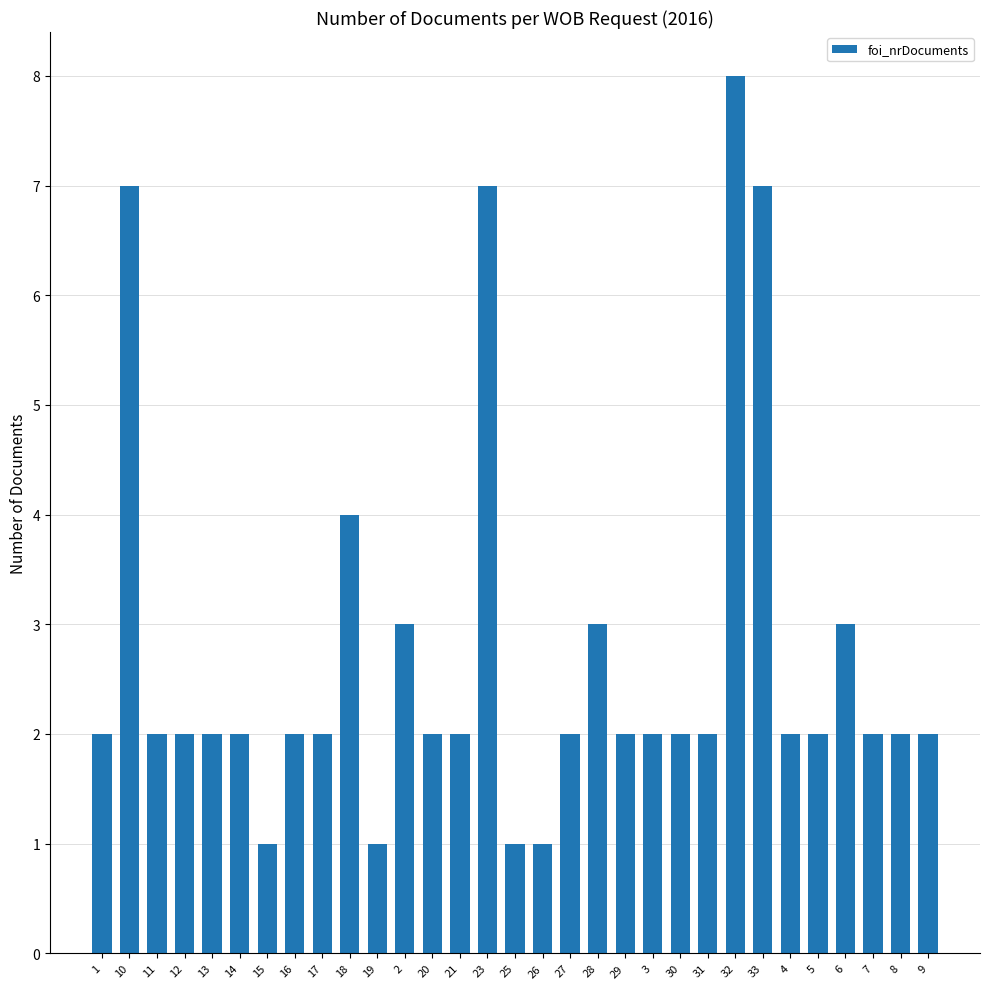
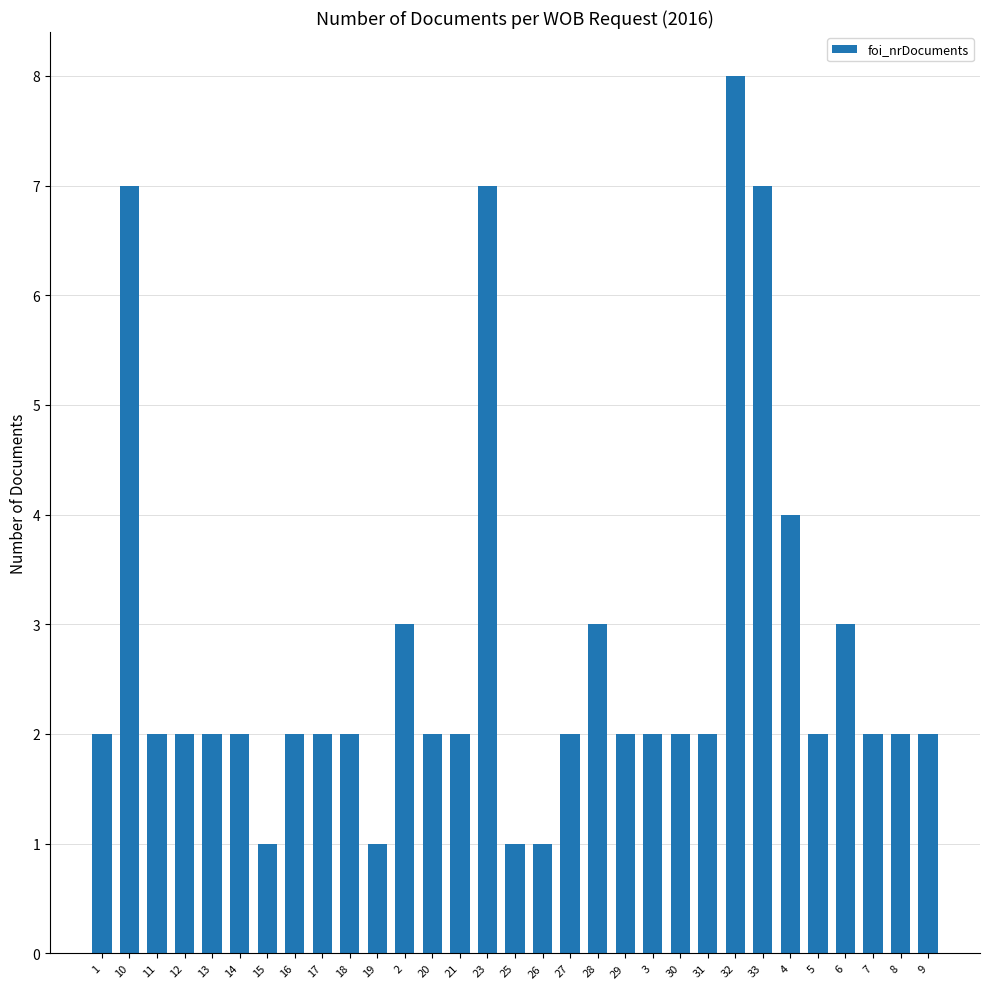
  {
    "1": 2,
    "10": 7,
    "11": 2,
    "12": 2,
    "13": 2,
    "14": 2,
    "15": 1,
    "16": 2,
    "17": 2,
-   "18": 4,
+   "18": 2,
    "19": 1,
    "2": 3,
    "20": 2,
    "21": 2,
    "23": 7,
    "25": 1,
    "26": 1,
    "27": 2,
    "28": 3,
    "29": 2,
    "3": 2,
    "30": 2,
    "31": 2,
    "32": 8,
    "33": 7,
-   "4": 2,
+   "4": 4,
    "5": 2,
    "6": 3,
    "7": 2,
    "8": 2,
    "9": 2
  }
